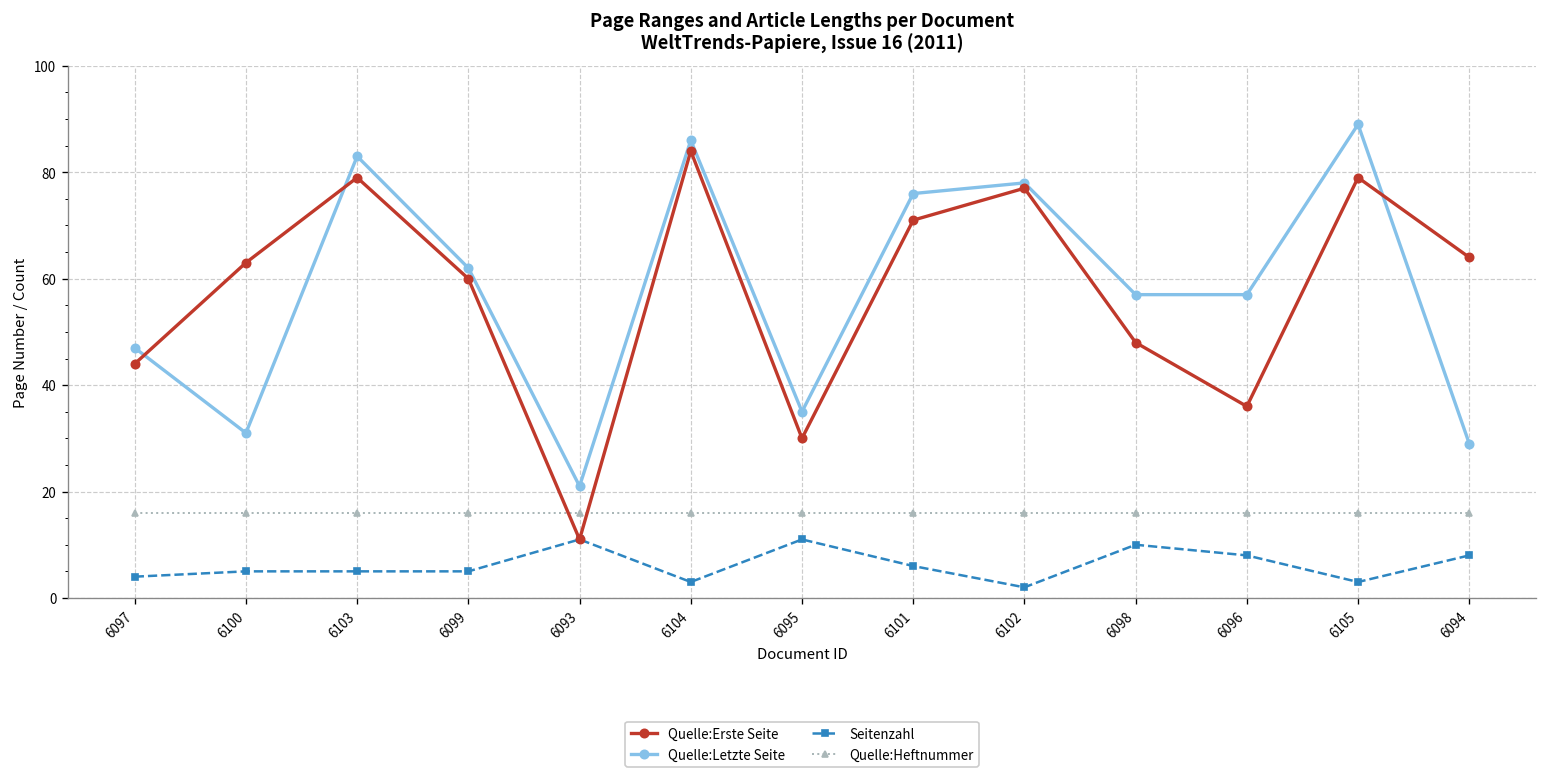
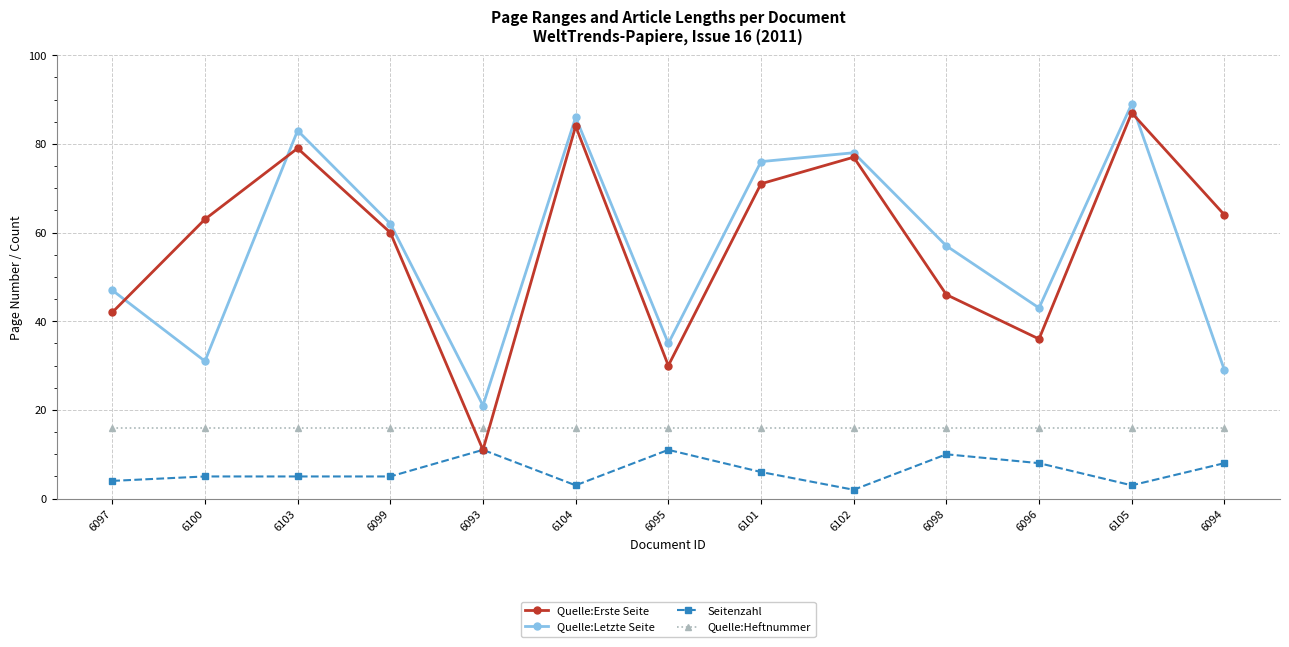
  {
    "Quelle:Erste Seite": {
-     "6097": 44,
+     "6097": 42,
      "6100": 63,
      "6103": 79,
      "6099": 60,
      "6104": 84,
      "6095": 30,
      "6101": 71,
      "6102": 77,
-     "6098": 48,
+     "6098": 46,
      "6096": 36,
-     "6105": 79,
+     "6105": 87,
      "6094": 64
    },
    "Quelle:Letzte Seite": {
      "6097": 47,
      "6100": 31,
      "6103": 83,
      "6099": 62,
      "6093": 21,
      "6104": 86,
      "6095": 35,
      "6101": 76,
      "6102": 78,
      "6098": 57,
-     "6096": 57,
+     "6096": 43,
      "6105": 89,
      "6094": 29
    },
    "Seitenzahl": {
      "6097": 4,
      "6100": 5,
      "6103": 5,
      "6099": 5,
      "6104": 3,
      "6095": 11,
      "6101": 6,
      "6102": 2,
      "6098": 10,
      "6096": 8,
      "6105": 3,
      "6094": 8
    },
    "Quelle:Heftnummer": {
      "6097": 16,
      "6100": 16,
      "6103": 16,
      "6099": 16,
      "6093": 16,
      "6104": 16,
      "6095": 16,
      "6101": 16,
      "6102": 16,
      "6098": 16,
      "6096": 16,
      "6105": 16,
      "6094": 16
    }
  }
